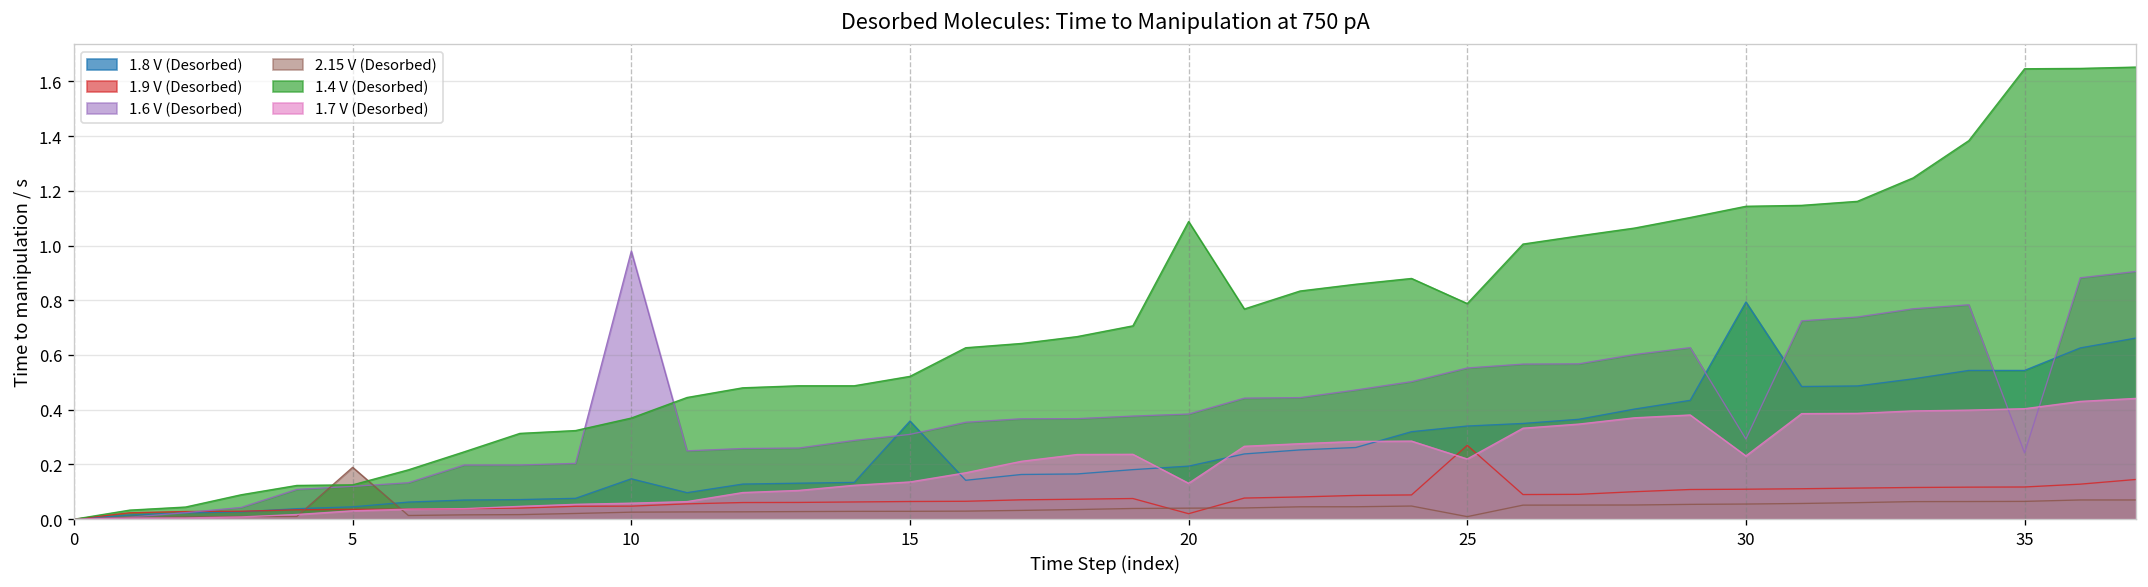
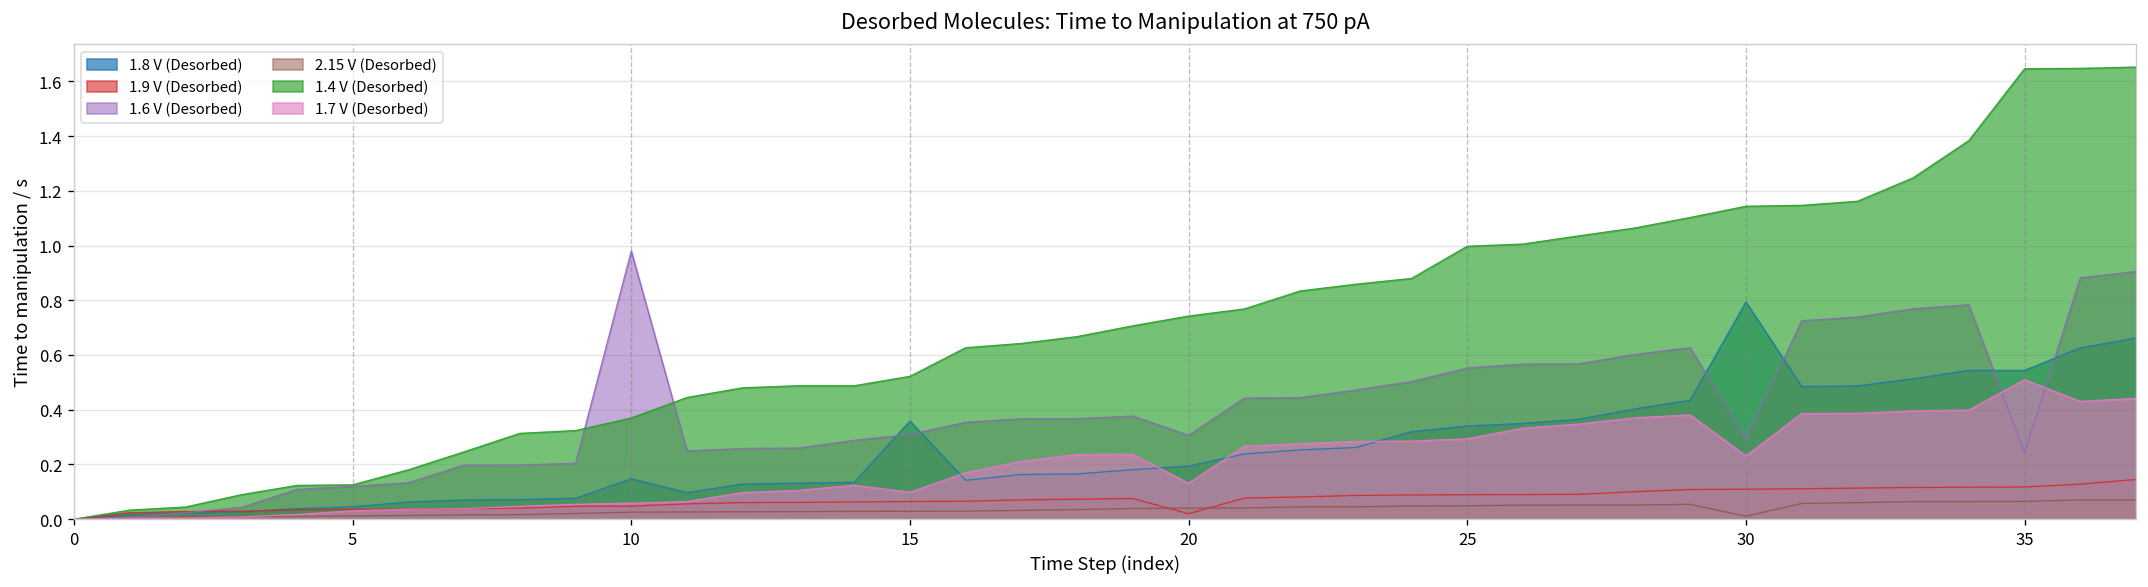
  {
    "1.8 V (Desorbed)": {
      "10": 0.15,
      "15": 0.36,
      "20": 0.19,
      "25": 0.34,
      "30": 0.79,
      "35": 0.54
    },
    "1.9 V (Desorbed)": {
      "15": 0.06,
      "20": 0.02,
-     "25": 0.27,
+     "25": 0.09,
      "30": 0.11,
      "35": 0.12
    },
    "1.6 V (Desorbed)": {
      "10": 0.98,
      "15": 0.31,
-     "20": 0.38,
+     "20": 0.31,
      "25": 0.55,
      "30": 0.29,
      "35": 0.24
    },
    "2.15 V (Desorbed)": {
-     "5": 0.19,
+     "5": 0.01,
      "10": 0.03,
      "15": 0.03,
      "20": 0.04,
-     "25": 0.01,
-     "30": 0.06,
+     "25": 0.05,
+     "30": 0.01,
      "35": 0.07
    },
    "1.4 V (Desorbed)": {
      "10": 0.37,
      "15": 0.52,
-     "20": 1.09,
-     "25": 0.79,
+     "20": 0.74,
+     "25": 1.00,
      "30": 1.14,
      "35": 1.65
    },
    "1.7 V (Desorbed)": {
-     "15": 0.14,
+     "15": 0.10,
      "20": 0.13,
-     "25": 0.22,
+     "25": 0.29,
      "30": 0.23,
-     "35": 0.40
+     "35": 0.51
    }
  }
